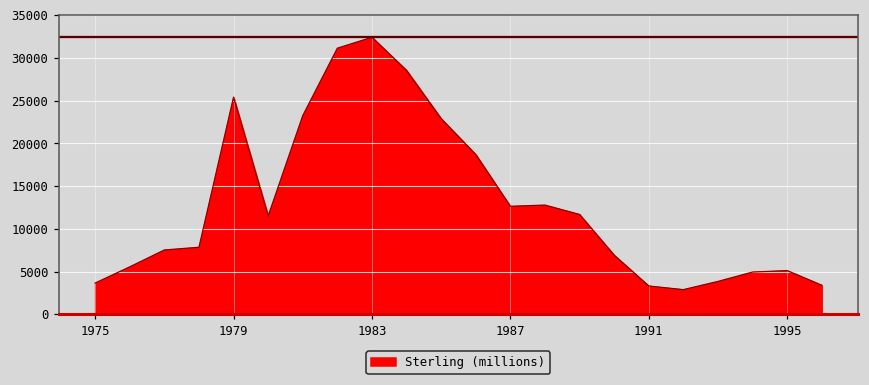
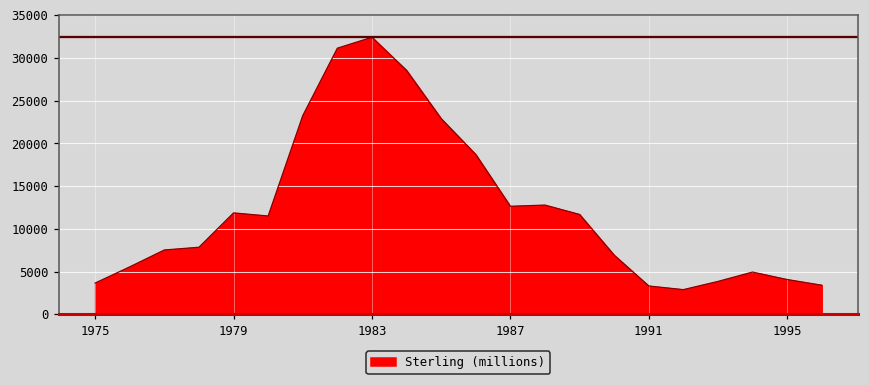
  {
    "1975": 4000,
-   "1979": 25000,
+   "1979": 12000,
    "1983": 32000,
    "1987": 13000,
    "1991": 3000,
-   "1995": 5000
+   "1995": 4000
  }
